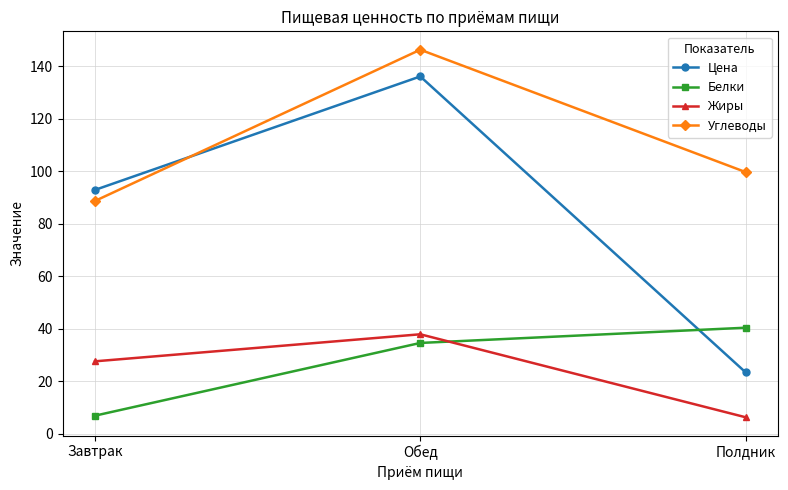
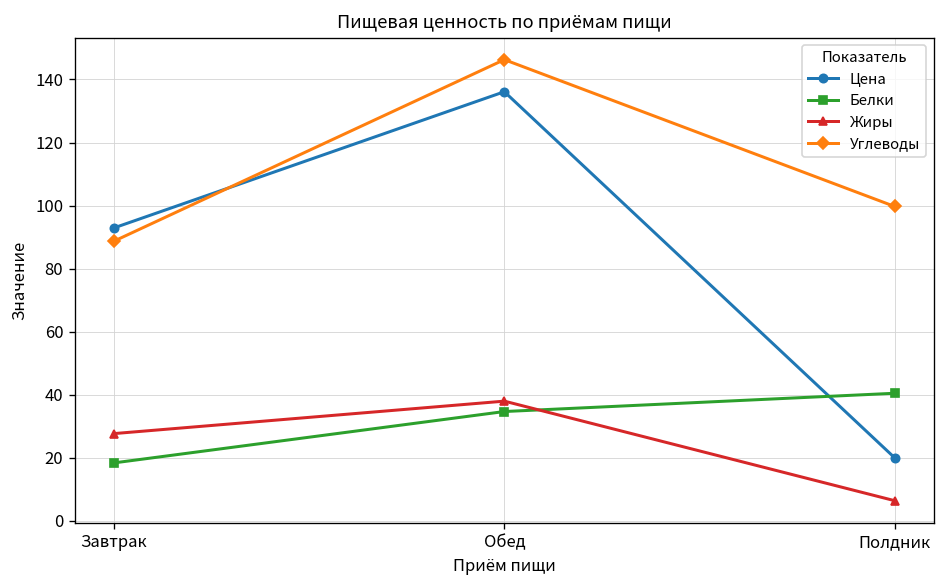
  {
    "Цена": {
      "Завтрак": 93,
      "Обед": 136,
-     "Полдник": 23
+     "Полдник": 20
    },
    "Белки": {
-     "Завтрак": 7,
+     "Завтрак": 18,
      "Обед": 35,
      "Полдник": 40
    },
    "Жиры": {
      "Завтрак": 28,
      "Обед": 38,
      "Полдник": 6
    },
    "Углеводы": {
      "Завтрак": 89,
      "Обед": 146,
      "Полдник": 100
    }
  }
